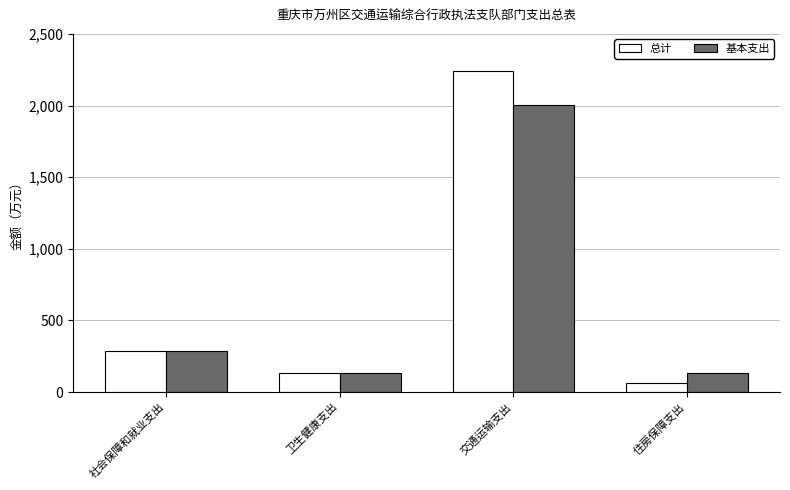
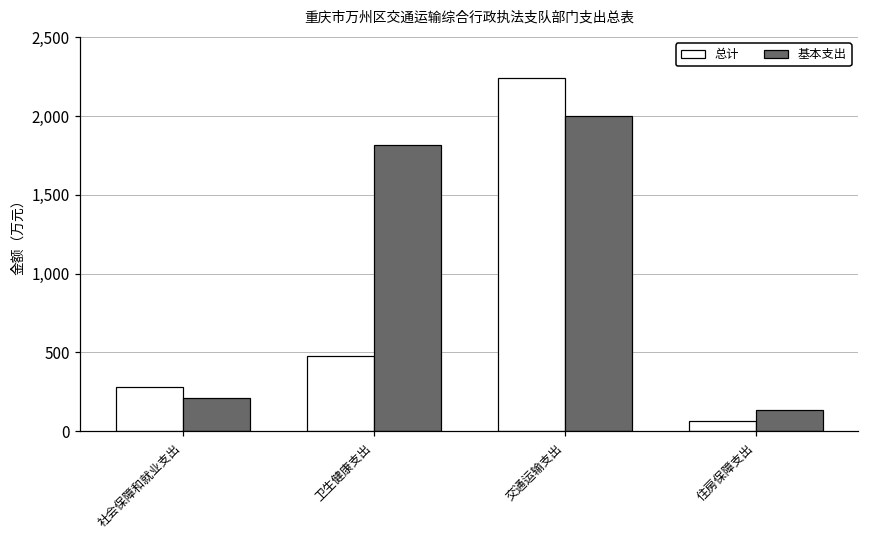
  {
    "总计": {
      "社会保障和就业支出": "280",
-     "卫生健康支出": "130",
+     "卫生健康支出": "480",
      "交通运输支出": "2,240",
      "住房保障支出": "60"
    },
    "基本支出": {
-     "社会保障和就业支出": "280",
-     "卫生健康支出": "130",
+     "社会保障和就业支出": "210",
+     "卫生健康支出": "1,810",
      "交通运输支出": "2,000",
      "住房保障支出": "130"
    }
  }
